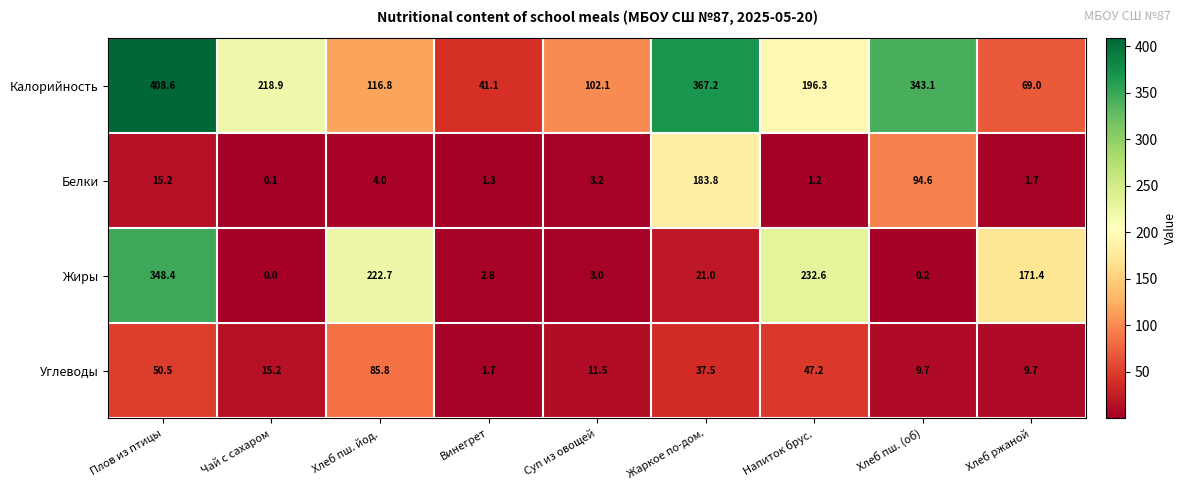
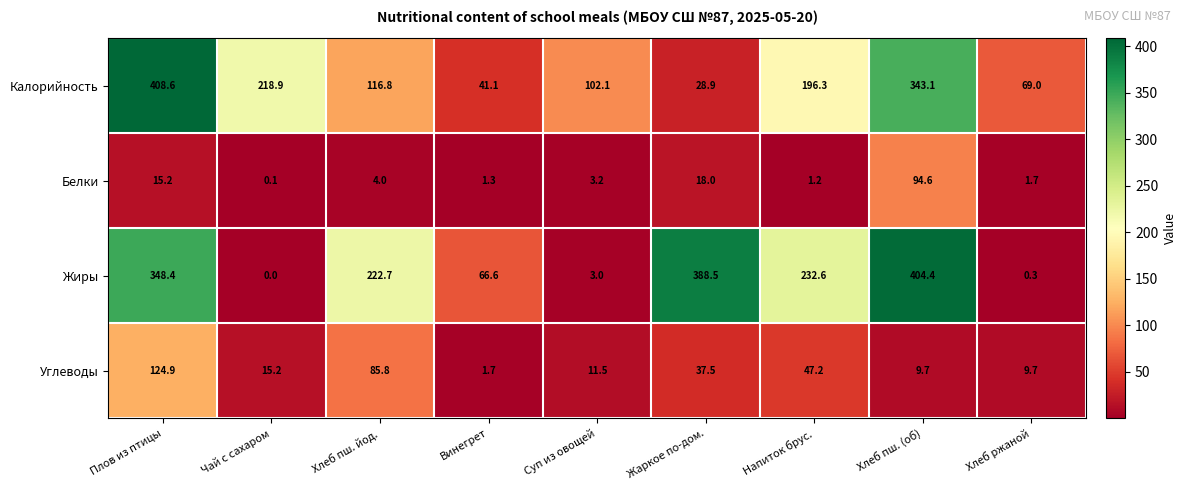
  {
    "Калорийность": {
      "Плов из птицы": 408.6,
      "Чай с сахаром": 218.9,
      "Хлеб пш. йод.": 116.8,
      "Винегрет": 41.1,
      "Суп из овощей": 102.1,
-     "Жаркое по-дом.": 367.2,
+     "Жаркое по-дом.": 28.9,
      "Напиток брус.": 196.3,
      "Хлеб пш. (об)": 343.1,
      "Хлеб ржаной": 69.0
    },
    "Белки": {
      "Плов из птицы": 15.2,
      "Чай с сахаром": 0.1,
      "Хлеб пш. йод.": 4.0,
      "Винегрет": 1.3,
      "Суп из овощей": 3.2,
-     "Жаркое по-дом.": 183.8,
+     "Жаркое по-дом.": 18.0,
      "Напиток брус.": 1.2,
      "Хлеб пш. (об)": 94.6,
      "Хлеб ржаной": 1.7
    },
    "Жиры": {
      "Плов из птицы": 348.4,
      "Чай с сахаром": 0.0,
      "Хлеб пш. йод.": 222.7,
-     "Винегрет": 2.8,
+     "Винегрет": 66.6,
      "Суп из овощей": 3.0,
-     "Жаркое по-дом.": 21.0,
+     "Жаркое по-дом.": 388.5,
      "Напиток брус.": 232.6,
-     "Хлеб пш. (об)": 0.2,
-     "Хлеб ржаной": 171.4
+     "Хлеб пш. (об)": 404.4,
+     "Хлеб ржаной": 0.3
    },
    "Углеводы": {
-     "Плов из птицы": 50.5,
+     "Плов из птицы": 124.9,
      "Чай с сахаром": 15.2,
      "Хлеб пш. йод.": 85.8,
      "Винегрет": 1.7,
      "Суп из овощей": 11.5,
      "Жаркое по-дом.": 37.5,
      "Напиток брус.": 47.2,
      "Хлеб пш. (об)": 9.7,
      "Хлеб ржаной": 9.7
    }
  }
